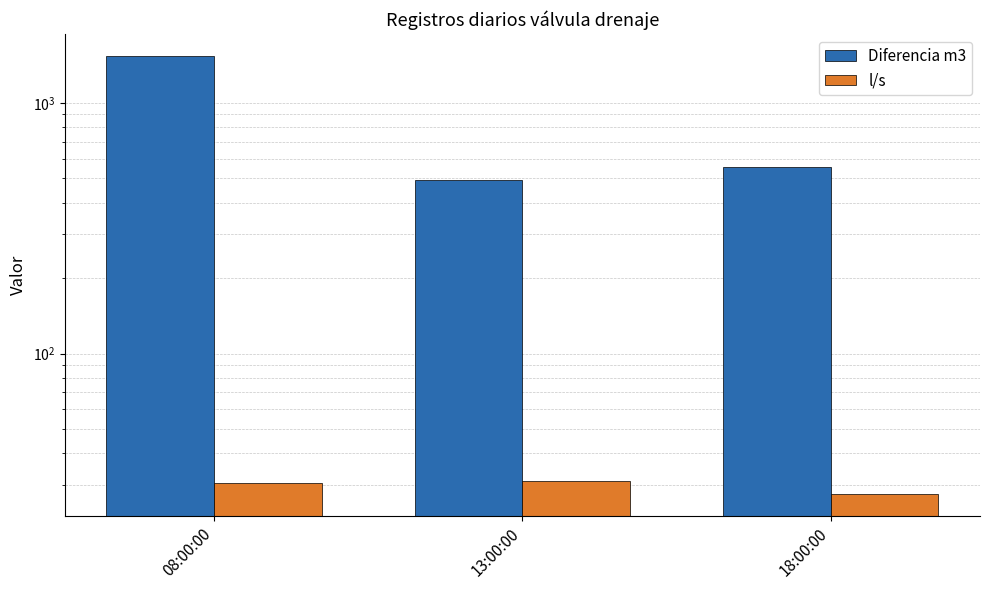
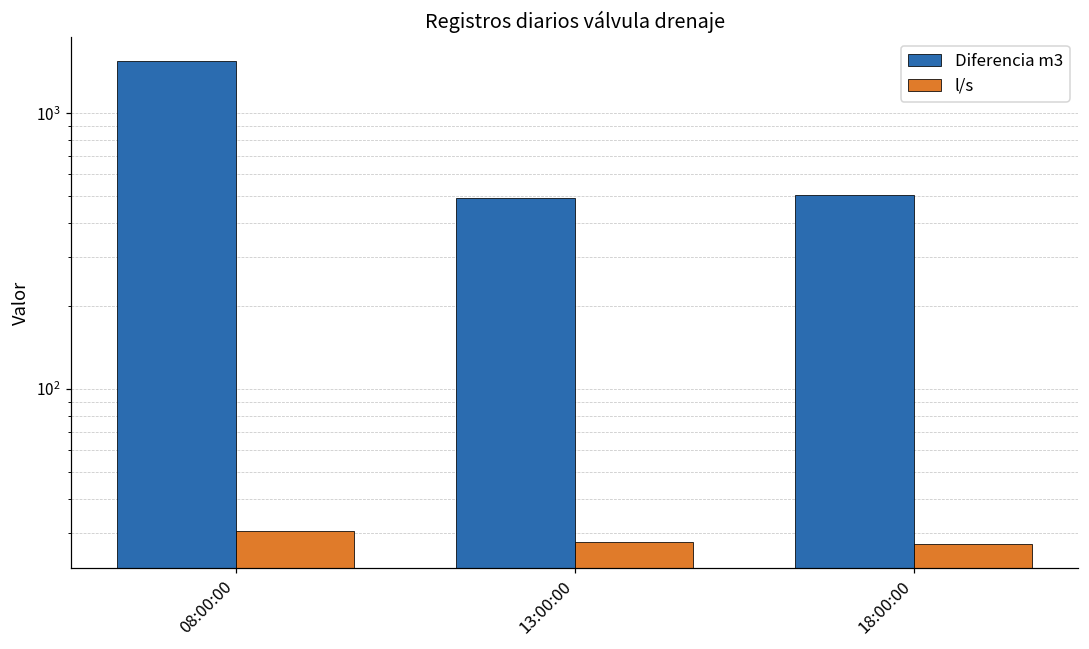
  {
    "Diferencia m3": {
      "08:00:00": 1500,
      "13:00:00": 490,
-     "18:00:00": 560
+     "18:00:00": 510
    },
    "l/s": {
      "08:00:00": 31,
-     "13:00:00": 31,
+     "13:00:00": 28,
      "18:00:00": 28
    }
  }
